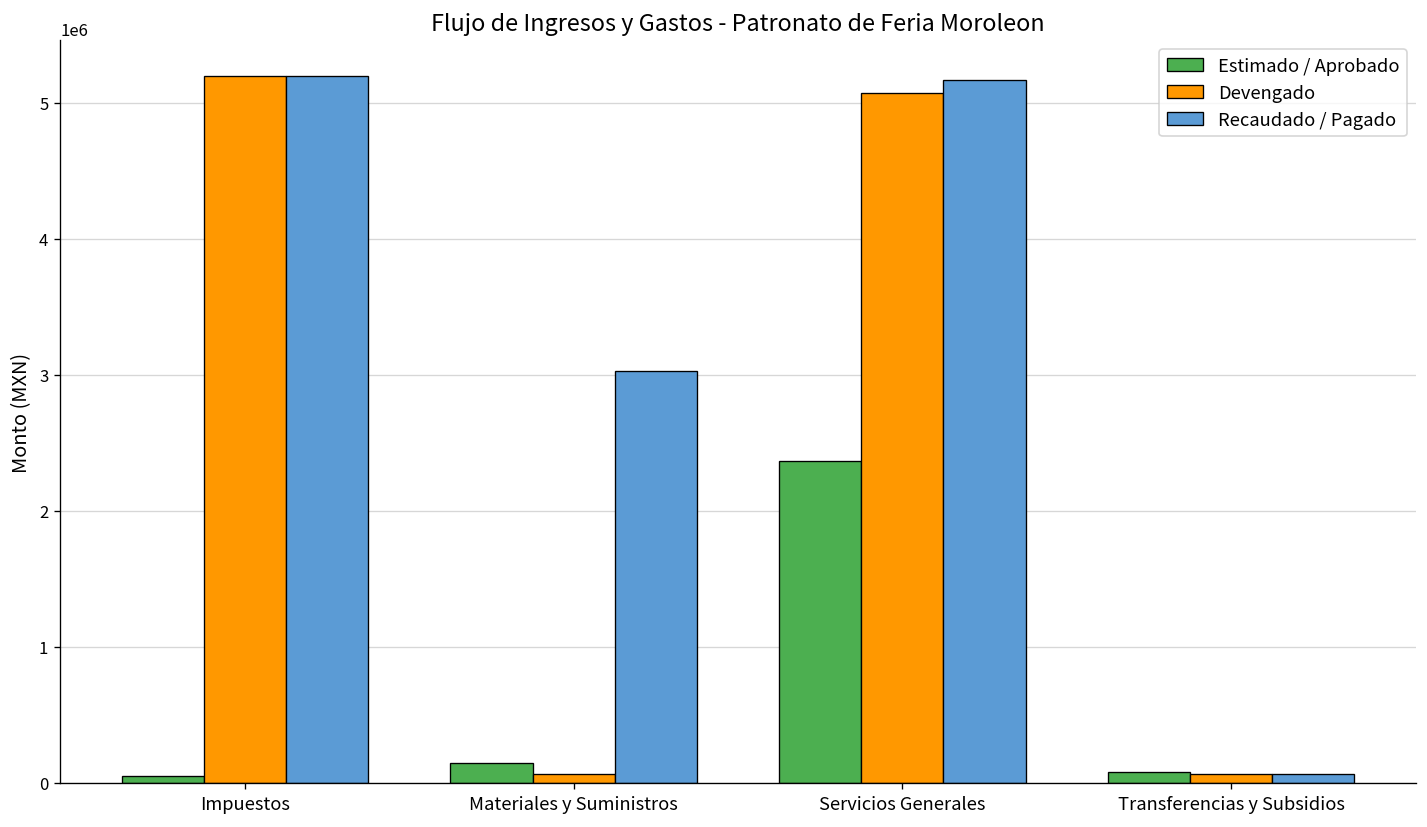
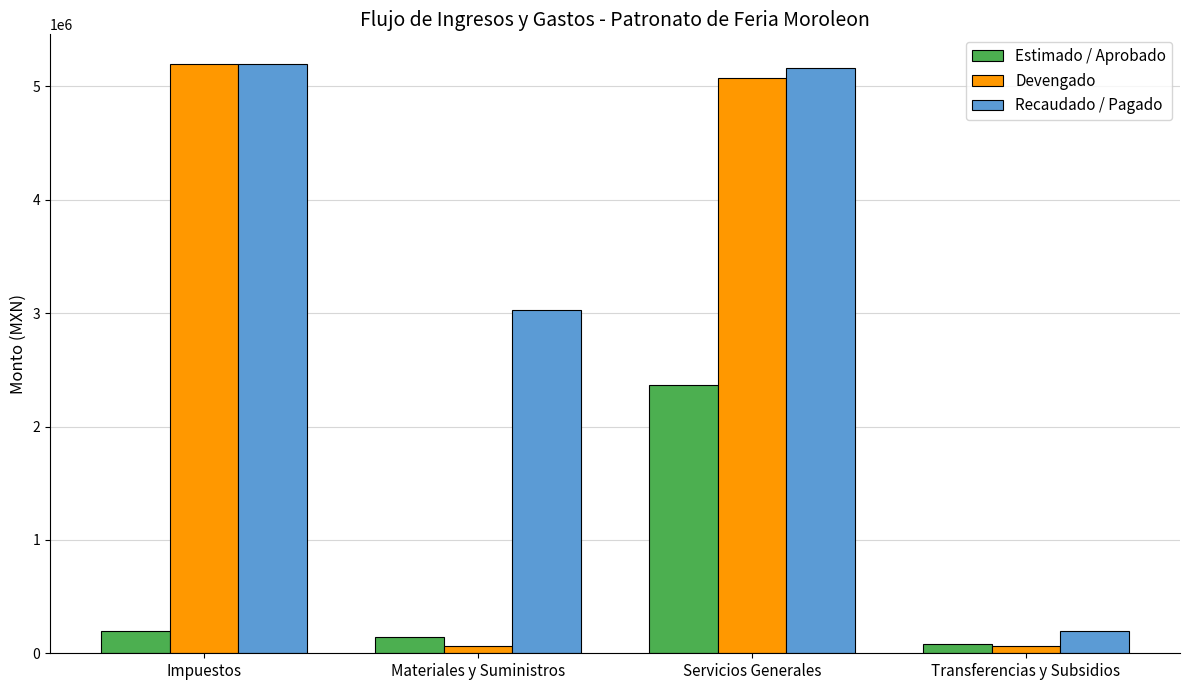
  {
    "Estimado / Aprobado": {
-     "Impuestos": 50000,
+     "Impuestos": 200000,
      "Materiales y Suministros": 140000,
      "Servicios Generales": 2370000,
      "Transferencias y Subsidios": 80000
    },
    "Devengado": {
      "Impuestos": 5200000,
      "Materiales y Suministros": 70000,
      "Servicios Generales": 5070000,
      "Transferencias y Subsidios": 60000
    },
    "Recaudado / Pagado": {
      "Impuestos": 5200000,
      "Materiales y Suministros": 3030000,
      "Servicios Generales": 5170000,
-     "Transferencias y Subsidios": 60000
+     "Transferencias y Subsidios": 200000
    }
  }
